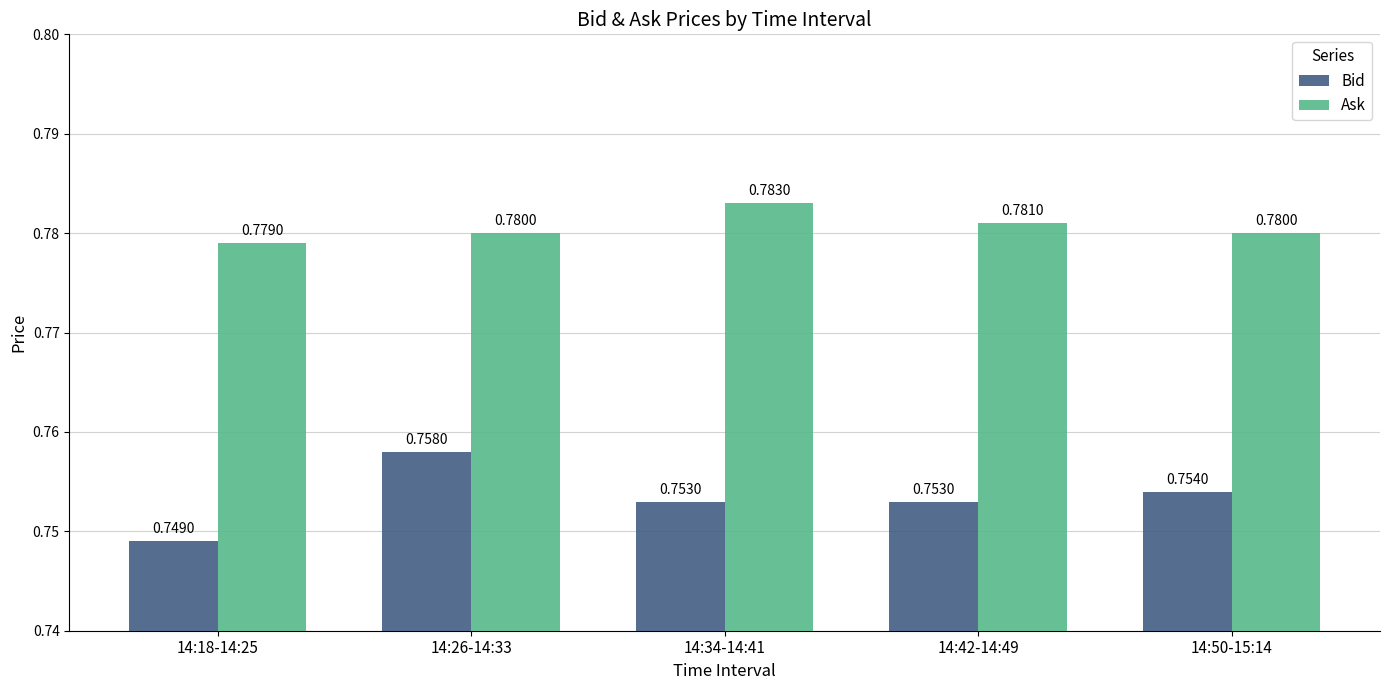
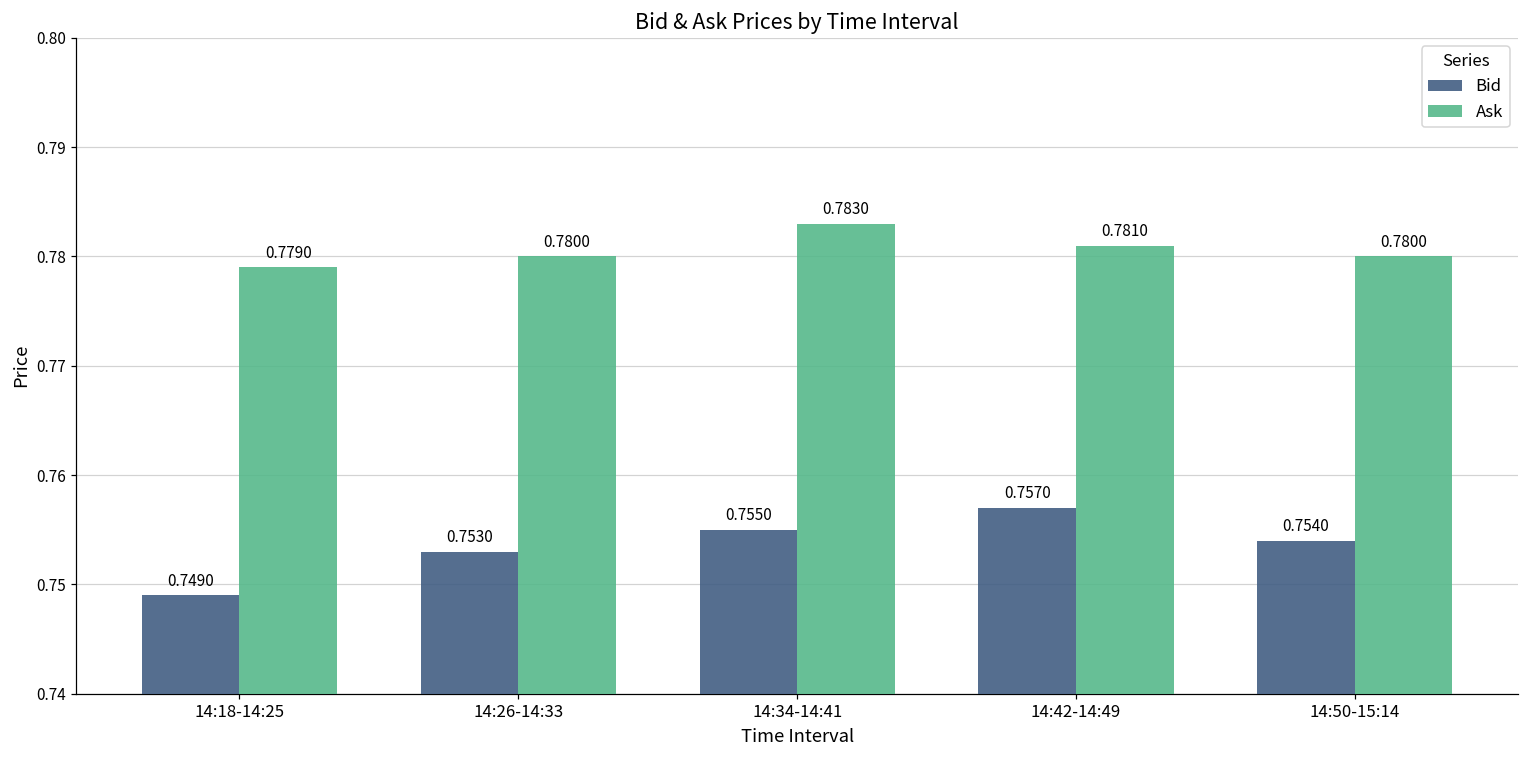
  {
    "Bid": {
      "14:18-14:25": 0.7490,
-     "14:26-14:33": 0.7580,
-     "14:34-14:41": 0.7530,
-     "14:42-14:49": 0.7530,
+     "14:26-14:33": 0.7530,
+     "14:34-14:41": 0.7550,
+     "14:42-14:49": 0.7570,
      "14:50-15:14": 0.7540
    },
    "Ask": {
      "14:18-14:25": 0.7790,
      "14:26-14:33": 0.7800,
      "14:34-14:41": 0.7830,
      "14:42-14:49": 0.7810,
      "14:50-15:14": 0.7800
    }
  }
